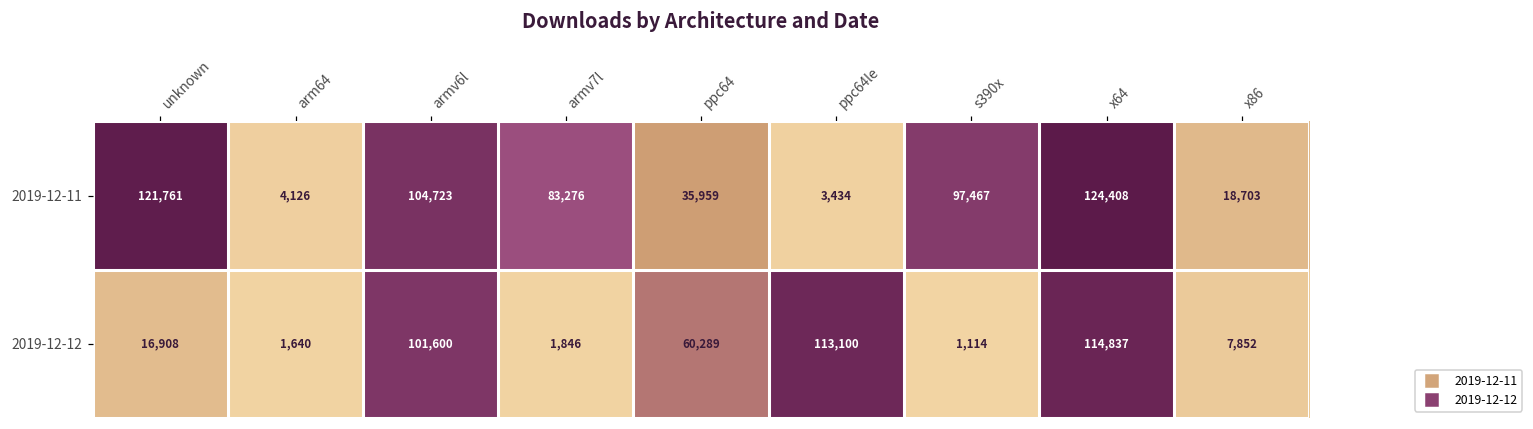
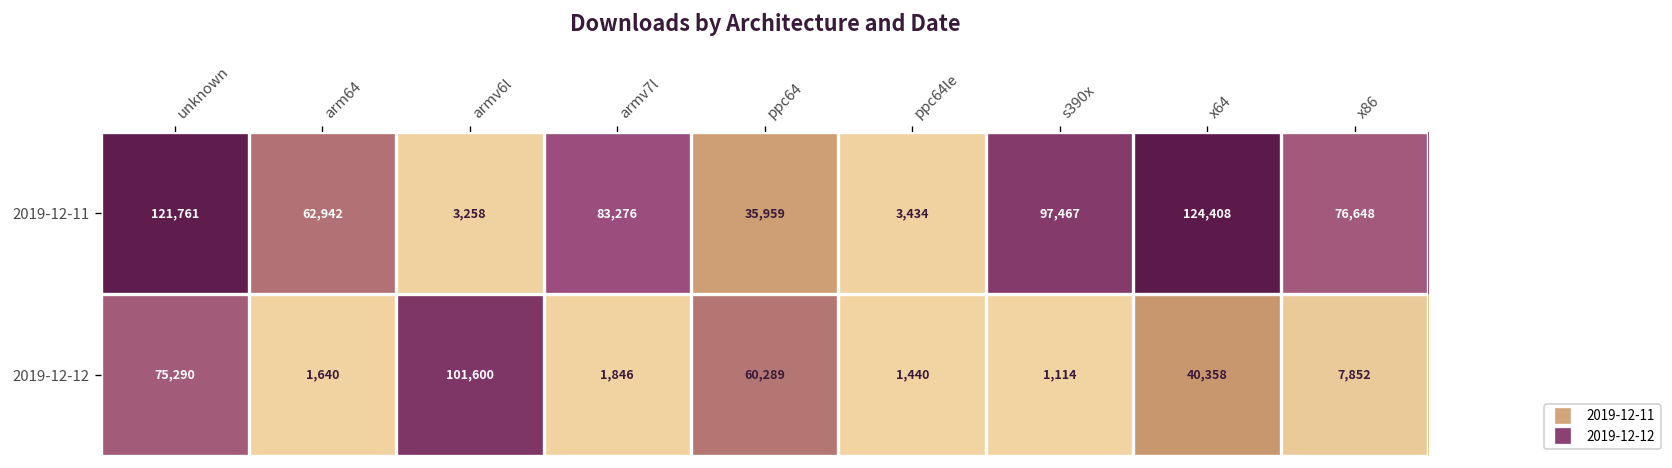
  {
    "2019-12-11": {
      "unknown": "121,761",
-     "arm64": "4,126",
-     "armv6l": "104,723",
+     "arm64": "62,942",
+     "armv6l": "3,258",
      "armv7l": "83,276",
      "ppc64": "35,959",
      "ppc64le": "3,434",
      "s390x": "97,467",
      "x64": "124,408",
-     "x86": "18,703"
+     "x86": "76,648"
    },
    "2019-12-12": {
-     "unknown": "16,908",
+     "unknown": "75,290",
      "arm64": "1,640",
      "armv6l": "101,600",
      "armv7l": "1,846",
      "ppc64": "60,289",
-     "ppc64le": "113,100",
+     "ppc64le": "1,440",
      "s390x": "1,114",
-     "x64": "114,837",
+     "x64": "40,358",
      "x86": "7,852"
    }
  }
